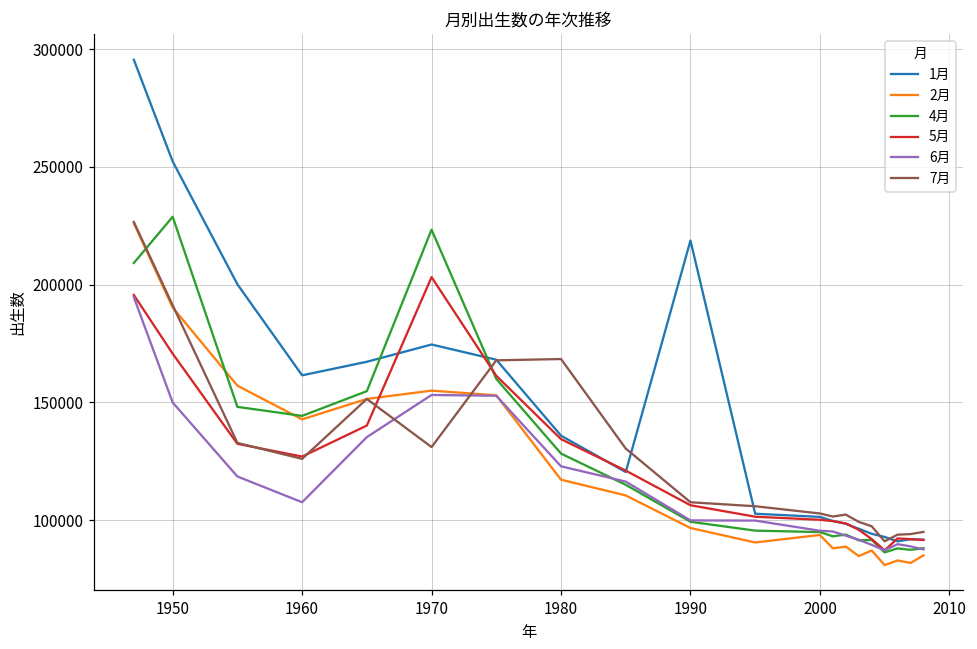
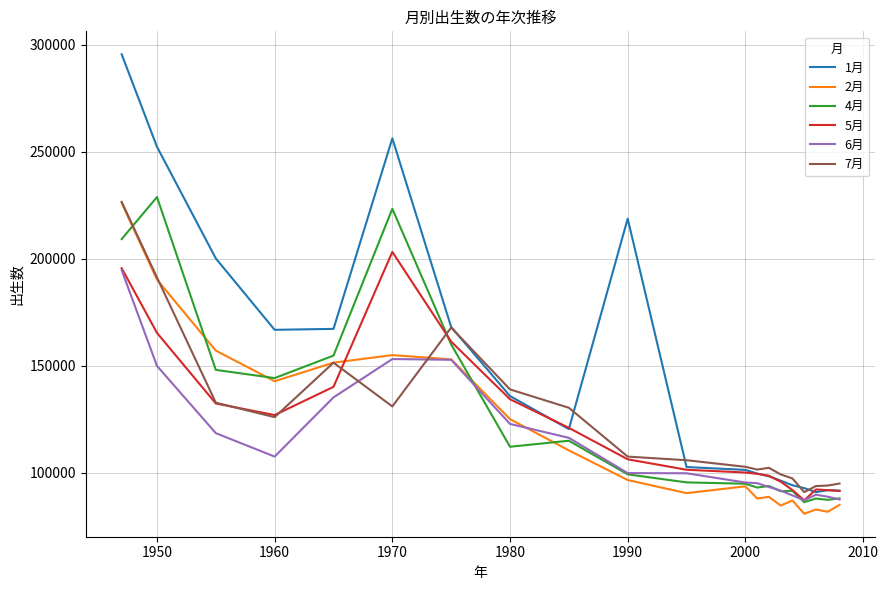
  {
    "1月": {
      "1950": 252000,
-     "1960": 161000,
-     "1970": 175000,
+     "1960": 167000,
+     "1970": 256000,
      "1980": 136000,
      "1990": 219000,
      "2000": 101000
    },
    "2月": {
      "1960": 143000,
      "1970": 155000,
-     "1980": 117000,
+     "1980": 125000,
      "1990": 97000,
      "2000": 94000
    },
    "4月": {
      "1950": 229000,
      "1960": 144000,
      "1970": 223000,
-     "1980": 128000
+     "1980": 112000
    },
    "5月": {
-     "1950": 171000,
+     "1950": 165000,
      "1970": 203000,
      "1980": 134000,
      "1990": 106000,
      "2000": 100000
    },
    "6月": {
      "1950": 150000,
      "1960": 108000,
      "1970": 153000,
      "1980": 123000
    },
    "7月": {
      "1970": 131000,
-     "1980": 168000,
+     "1980": 139000,
      "1990": 108000,
      "2000": 103000
    }
  }
